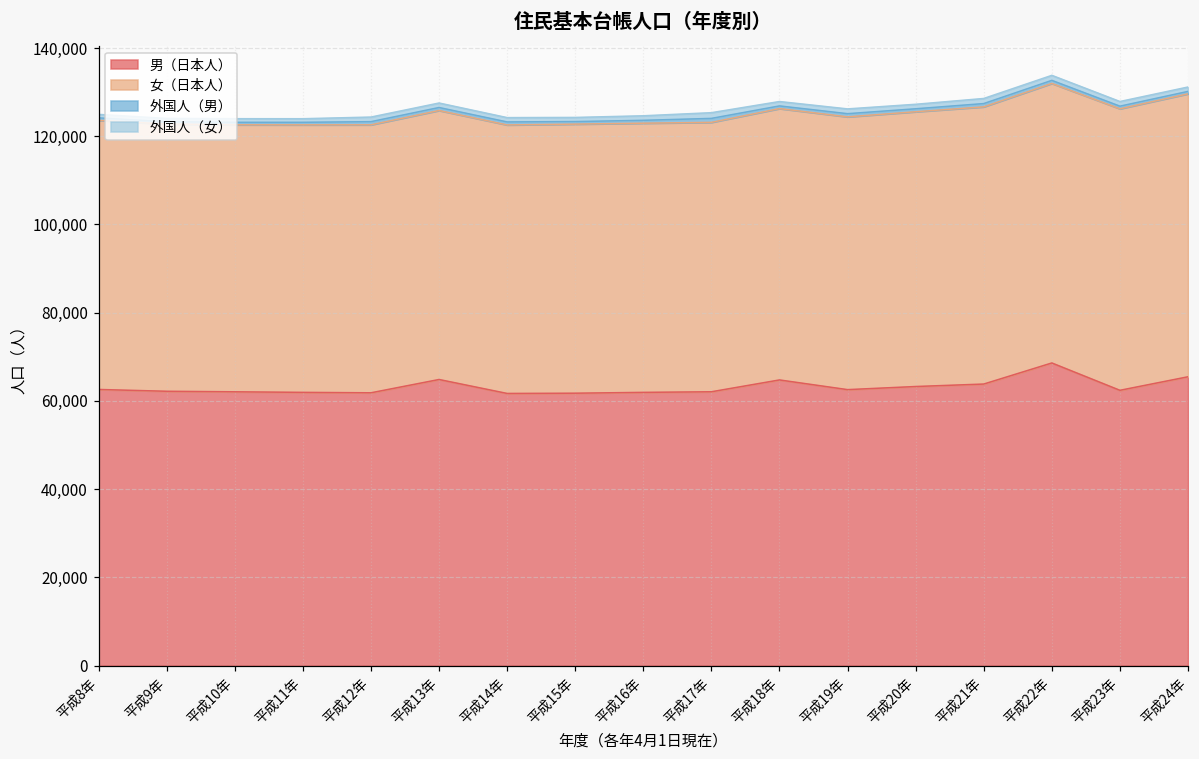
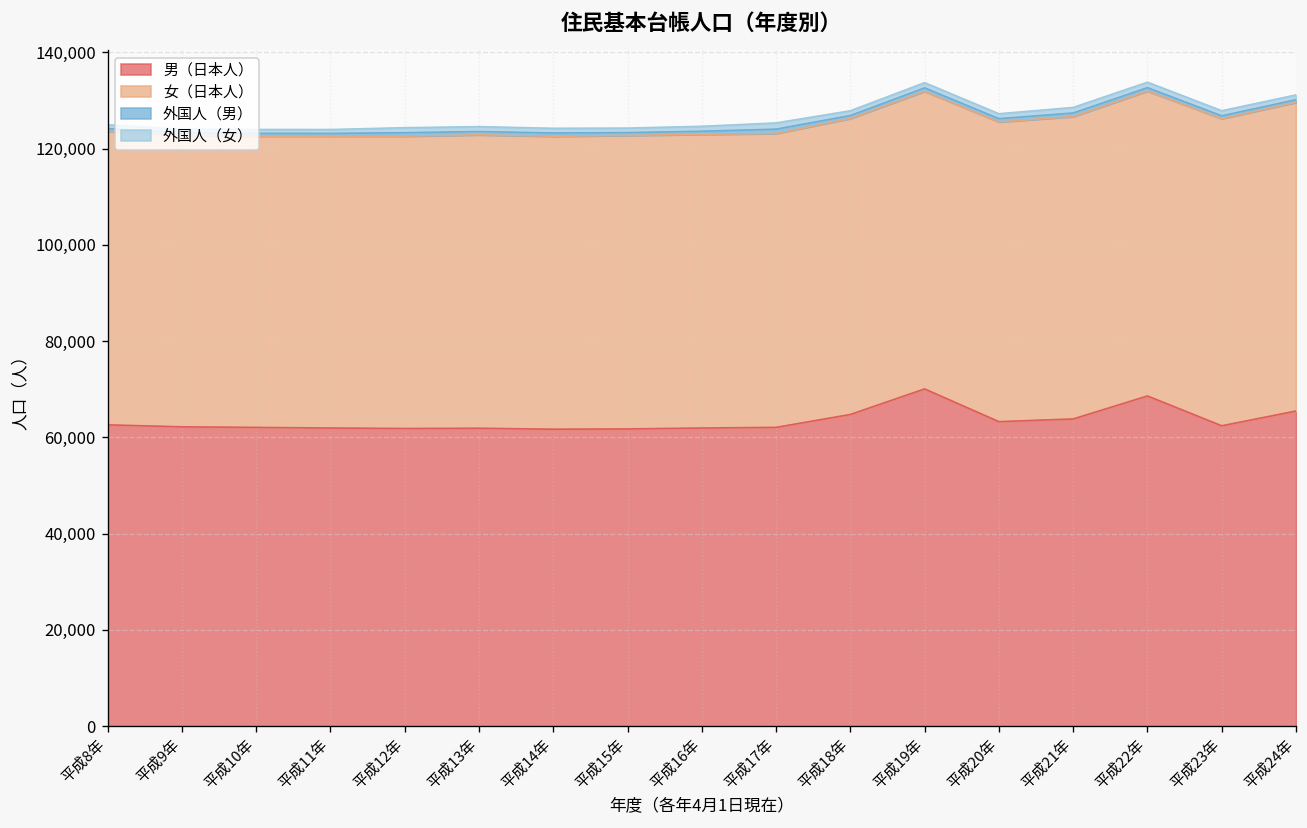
  {
    "男（日本人）": {
      "平成8年": "63,000",
      "平成9年": "62,000",
      "平成10年": "62,000",
      "平成11年": "62,000",
      "平成12年": "62,000",
-     "平成13年": "65,000",
+     "平成13年": "62,000",
      "平成14年": "62,000",
      "平成15年": "62,000",
      "平成16年": "62,000",
      "平成17年": "62,000",
      "平成18年": "65,000",
-     "平成19年": "63,000",
+     "平成19年": "70,000",
      "平成20年": "63,000",
      "平成21年": "64,000",
      "平成22年": "69,000",
      "平成23年": "62,000",
      "平成24年": "65,000"
    },
    "女（日本人）": {
      "平成12年": "61,000",
      "平成13年": "61,000",
      "平成14年": "61,000",
      "平成16年": "61,000",
      "平成17年": "61,000",
      "平成19年": "62,000",
      "平成20年": "62,000",
      "平成21年": "63,000",
      "平成22年": "63,000"
    }
  }
